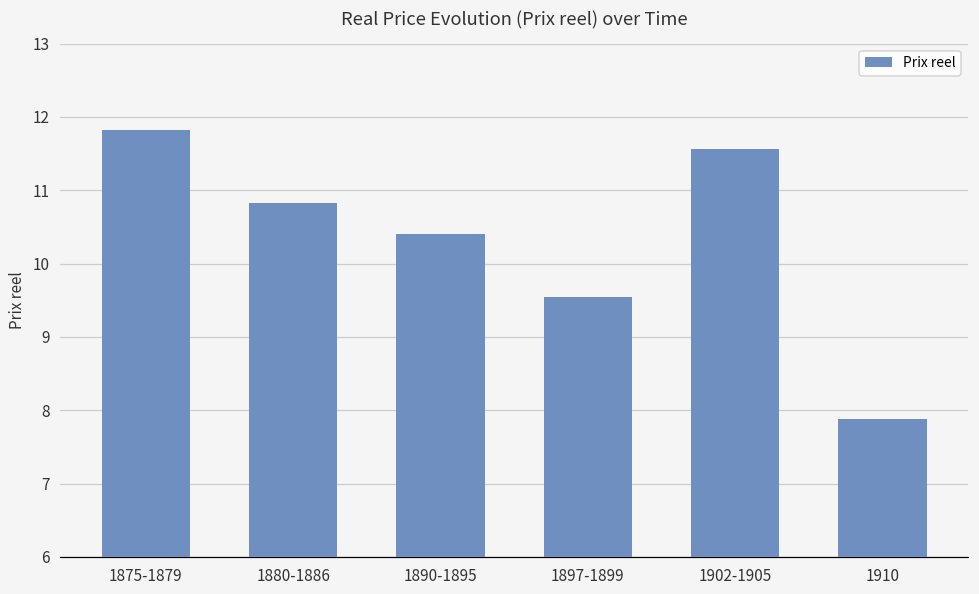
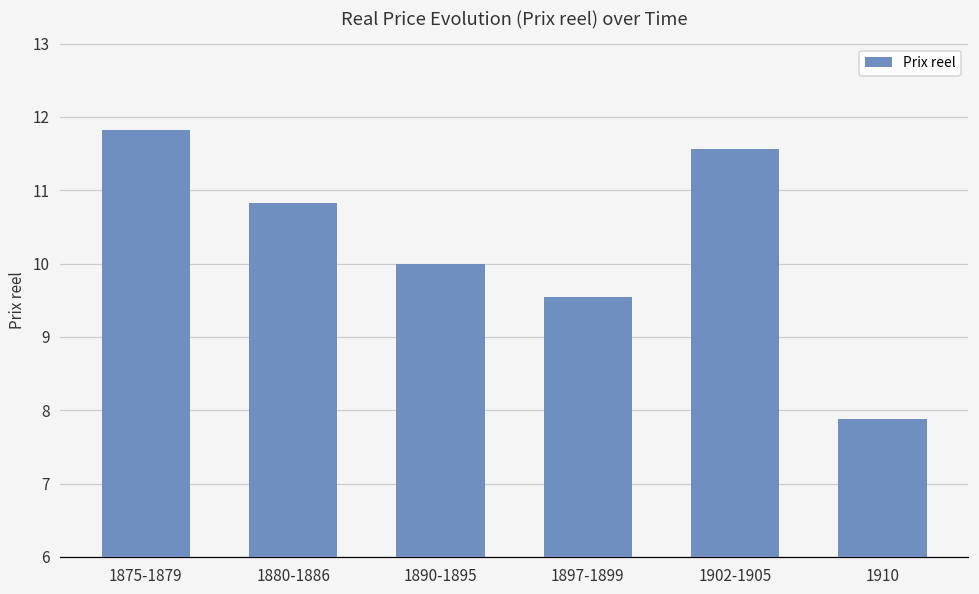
  {
    "1875-1879": 11.8,
    "1880-1886": 10.8,
-   "1890-1895": 10.4,
+   "1890-1895": 10.0,
    "1897-1899": 9.5,
    "1902-1905": 11.6,
    "1910": 7.9
  }
